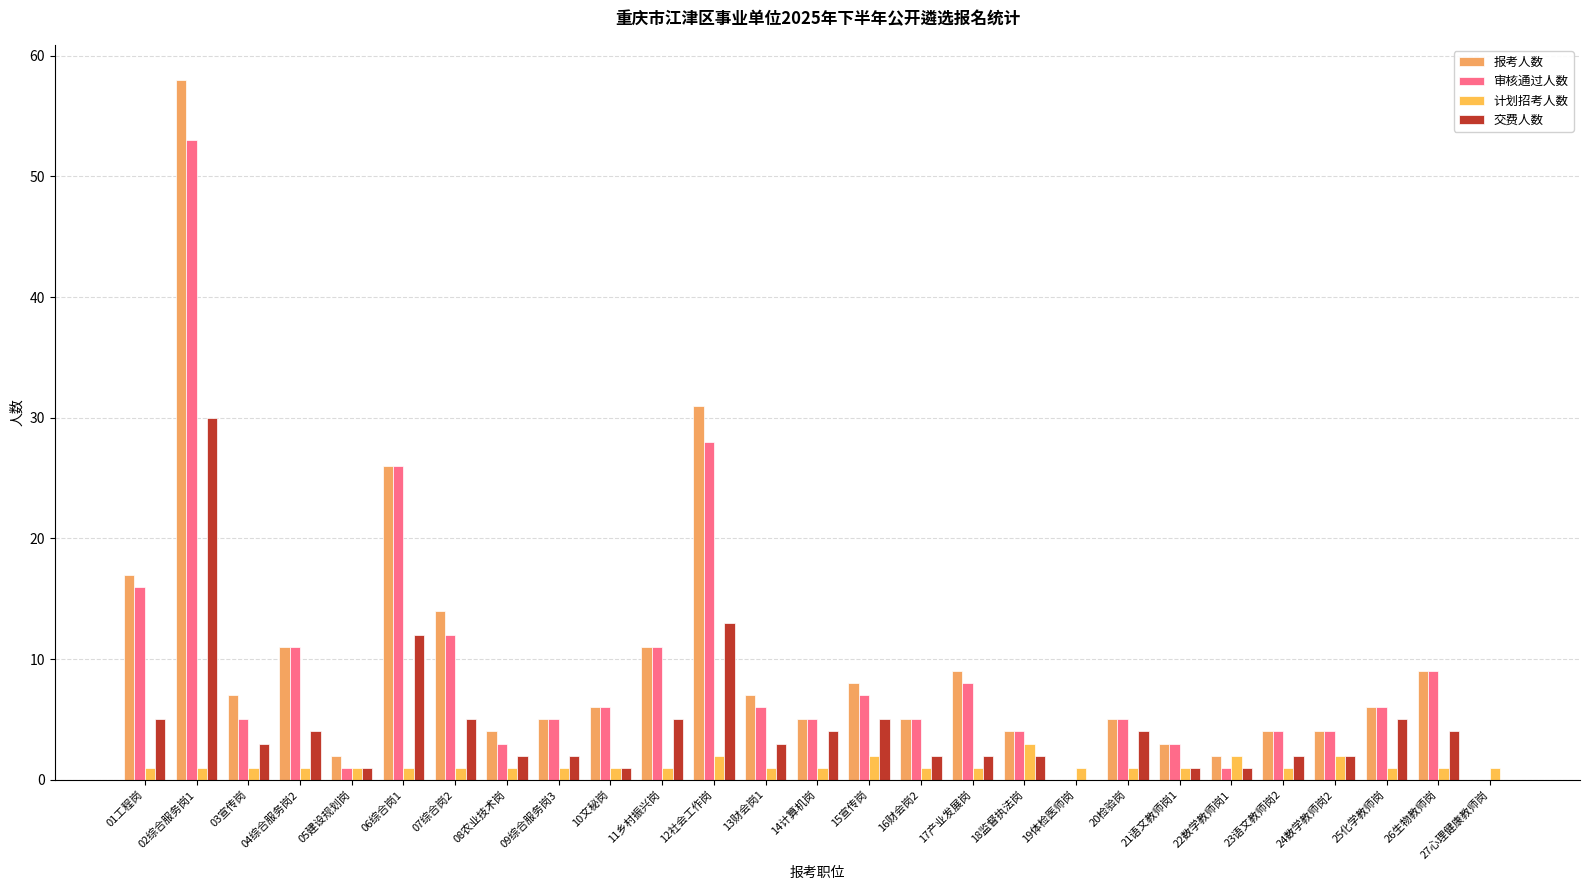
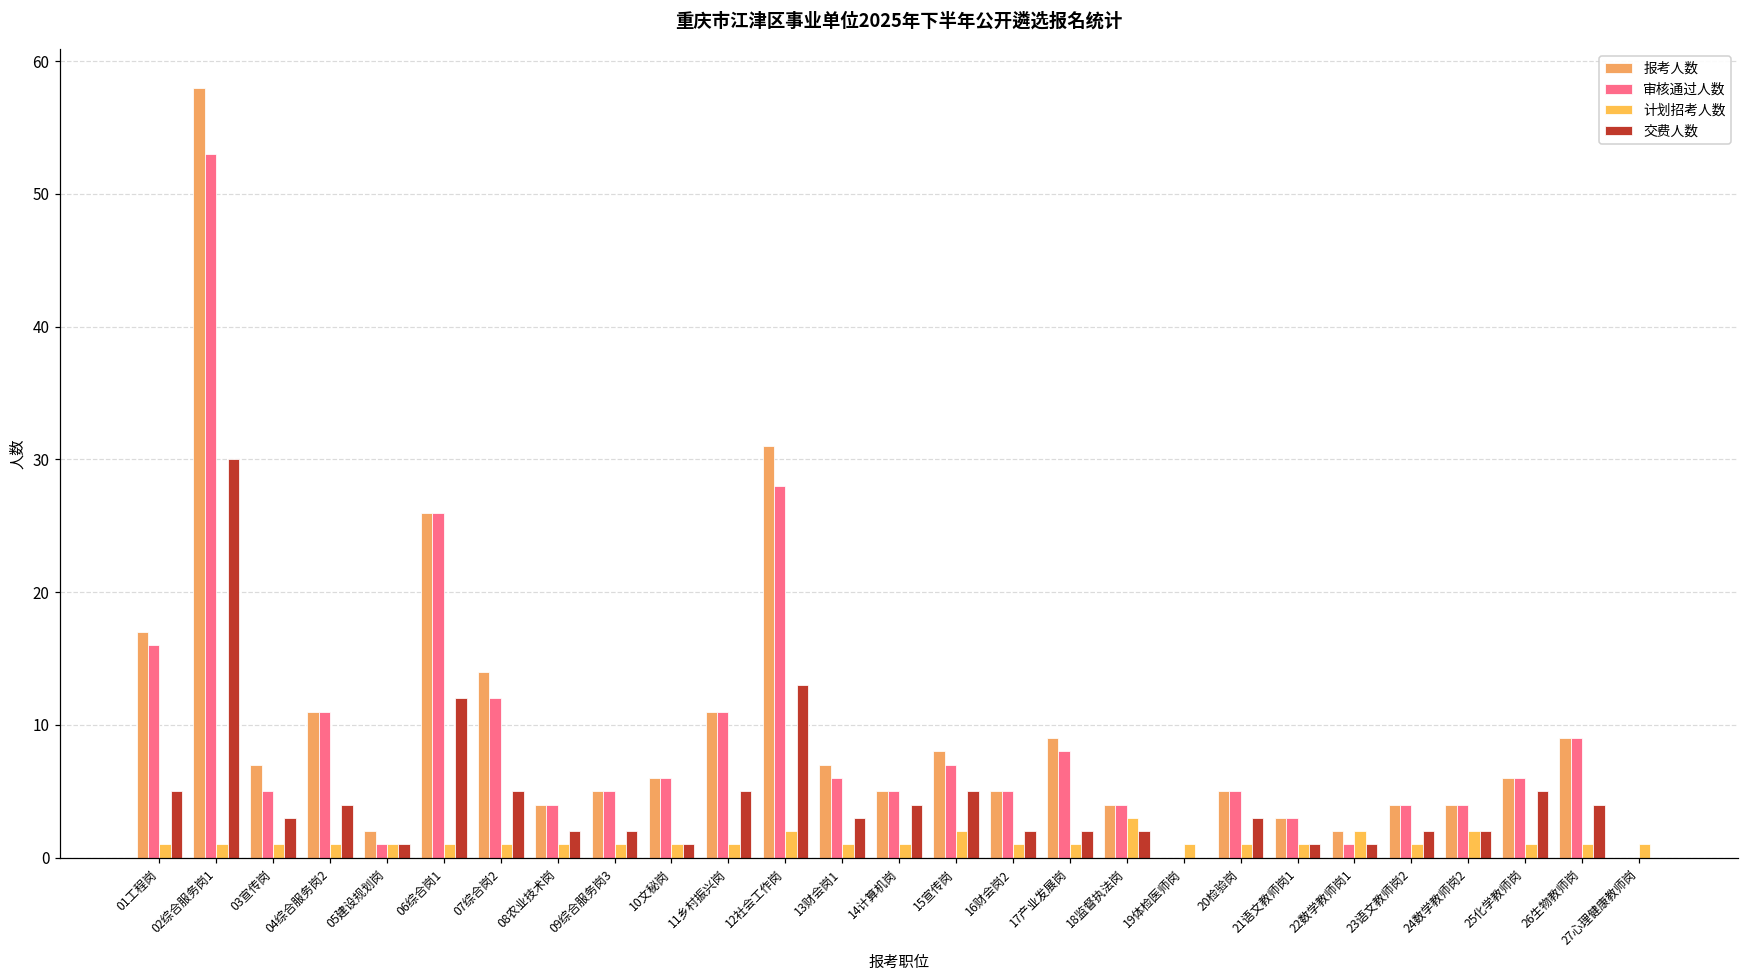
  {
    "审核通过人数": {
      "01工程岗": 16,
      "02综合服务岗1": 53,
      "03宣传岗": 5,
      "04综合服务岗2": 11,
      "05建设规划岗": 1,
      "06综合岗1": 26,
      "07综合岗2": 12,
-     "08农业技术岗": 3,
+     "08农业技术岗": 4,
      "09综合服务岗3": 5,
      "10文秘岗": 6,
      "11乡村振兴岗": 11,
      "12社会工作岗": 28,
      "13财会岗1": 6,
      "14计算机岗": 5,
      "15宣传岗": 7,
      "16财会岗2": 5,
      "17产业发展岗": 8,
      "18监督执法岗": 4,
      "19体检医师岗": 0,
      "20检验岗": 5,
      "21语文教师岗1": 3,
      "22数学教师岗1": 1,
      "23语文教师岗2": 4,
      "24数学教师岗2": 4,
      "25化学教师岗": 6,
      "26生物教师岗": 9,
      "27心理健康教师岗": 0
    },
    "交费人数": {
      "01工程岗": 5,
      "02综合服务岗1": 30,
      "03宣传岗": 3,
      "04综合服务岗2": 4,
      "05建设规划岗": 1,
      "06综合岗1": 12,
      "07综合岗2": 5,
      "08农业技术岗": 2,
      "09综合服务岗3": 2,
      "10文秘岗": 1,
      "11乡村振兴岗": 5,
      "12社会工作岗": 13,
      "13财会岗1": 3,
      "14计算机岗": 4,
      "15宣传岗": 5,
      "16财会岗2": 2,
      "17产业发展岗": 2,
      "18监督执法岗": 2,
      "19体检医师岗": 0,
-     "20检验岗": 4,
+     "20检验岗": 3,
      "21语文教师岗1": 1,
      "22数学教师岗1": 1,
      "23语文教师岗2": 2,
      "24数学教师岗2": 2,
      "25化学教师岗": 5,
      "26生物教师岗": 4,
      "27心理健康教师岗": 0
    }
  }
